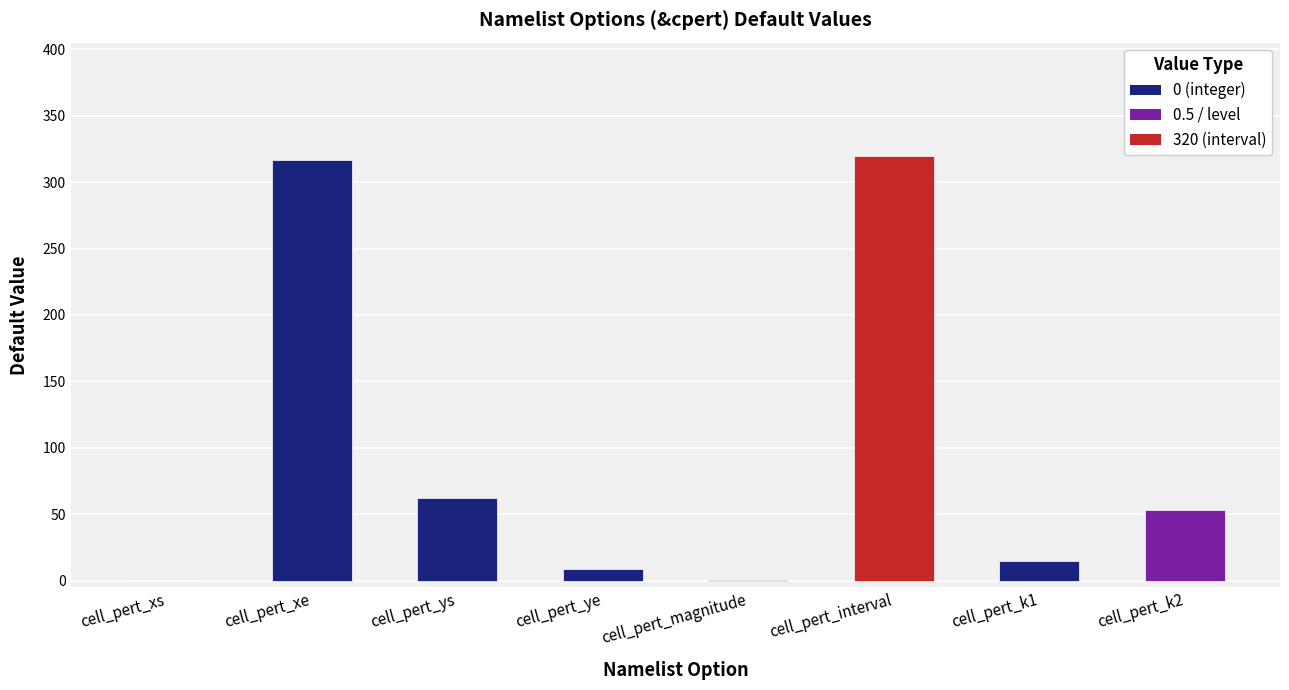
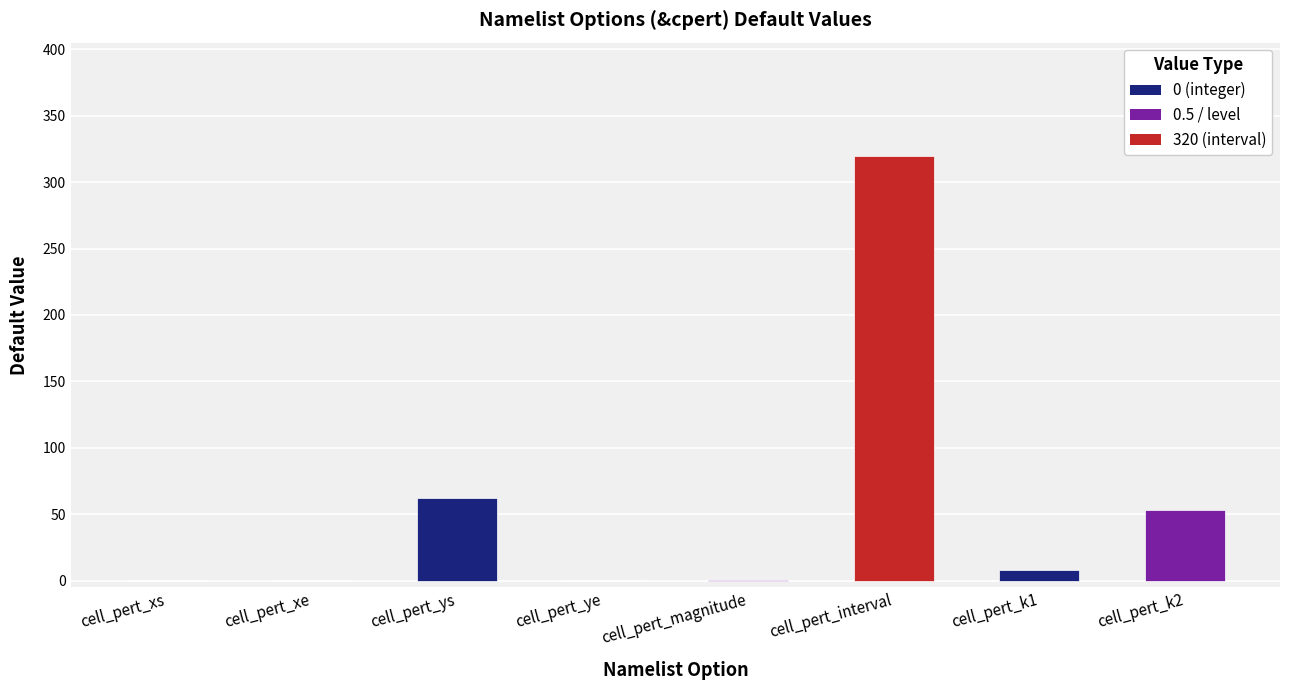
  {
    "cell_pert_xs": 0,
-   "cell_pert_xe": 317,
+   "cell_pert_xe": 0,
    "cell_pert_ys": 62,
-   "cell_pert_ye": 9,
+   "cell_pert_ye": 0,
    "cell_pert_interval": 320,
-   "cell_pert_k1": 15,
+   "cell_pert_k1": 8,
    "cell_pert_k2": 53
  }
